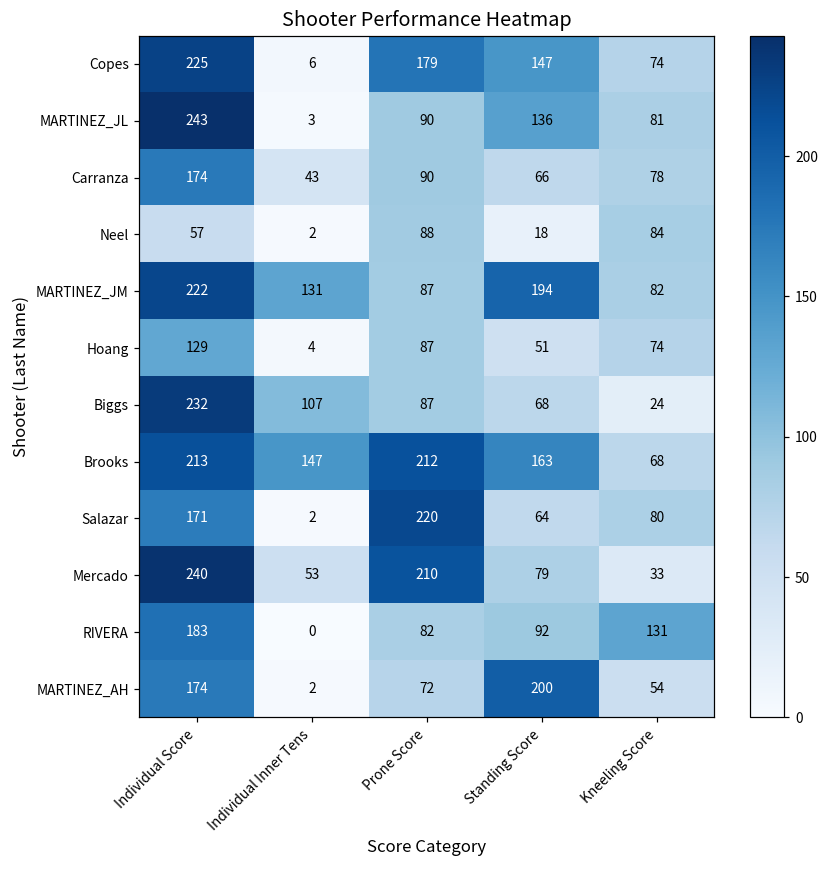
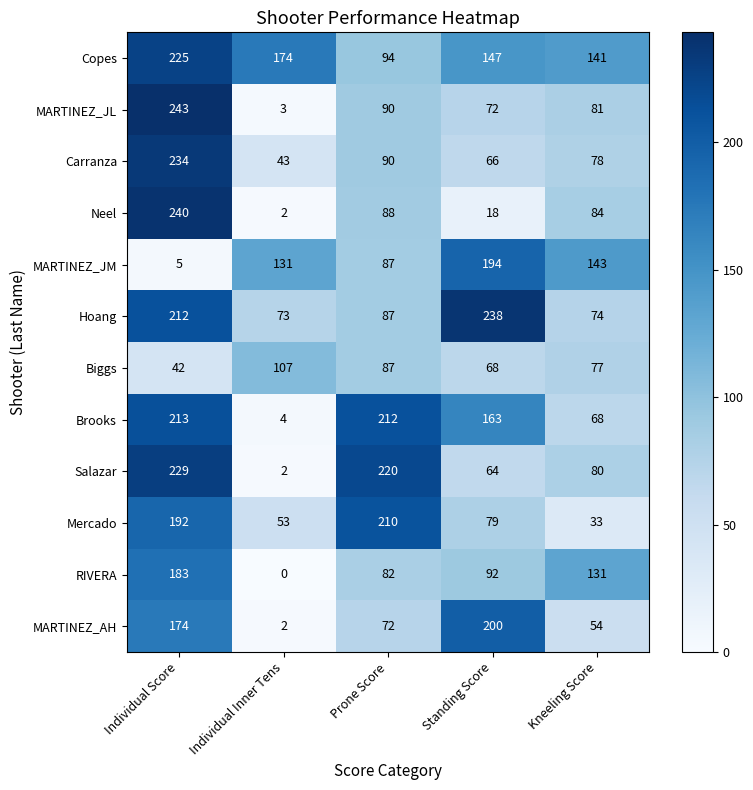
  {
    "Copes": {
      "Individual Score": 225,
-     "Individual Inner Tens": 6,
-     "Prone Score": 179,
+     "Individual Inner Tens": 174,
+     "Prone Score": 94,
      "Standing Score": 147,
-     "Kneeling Score": 74
+     "Kneeling Score": 141
    },
    "MARTINEZ_JL": {
      "Individual Score": 243,
      "Individual Inner Tens": 3,
      "Prone Score": 90,
-     "Standing Score": 136,
+     "Standing Score": 72,
      "Kneeling Score": 81
    },
    "Carranza": {
-     "Individual Score": 174,
+     "Individual Score": 234,
      "Individual Inner Tens": 43,
      "Prone Score": 90,
      "Standing Score": 66,
      "Kneeling Score": 78
    },
    "Neel": {
-     "Individual Score": 57,
+     "Individual Score": 240,
      "Individual Inner Tens": 2,
      "Prone Score": 88,
      "Standing Score": 18,
      "Kneeling Score": 84
    },
    "MARTINEZ_JM": {
-     "Individual Score": 222,
+     "Individual Score": 5,
      "Individual Inner Tens": 131,
      "Prone Score": 87,
      "Standing Score": 194,
-     "Kneeling Score": 82
+     "Kneeling Score": 143
    },
    "Hoang": {
-     "Individual Score": 129,
-     "Individual Inner Tens": 4,
+     "Individual Score": 212,
+     "Individual Inner Tens": 73,
      "Prone Score": 87,
-     "Standing Score": 51,
+     "Standing Score": 238,
      "Kneeling Score": 74
    },
    "Biggs": {
-     "Individual Score": 232,
+     "Individual Score": 42,
      "Individual Inner Tens": 107,
      "Prone Score": 87,
      "Standing Score": 68,
-     "Kneeling Score": 24
+     "Kneeling Score": 77
    },
    "Brooks": {
      "Individual Score": 213,
-     "Individual Inner Tens": 147,
+     "Individual Inner Tens": 4,
      "Prone Score": 212,
      "Standing Score": 163,
      "Kneeling Score": 68
    },
    "Salazar": {
-     "Individual Score": 171,
+     "Individual Score": 229,
      "Individual Inner Tens": 2,
      "Prone Score": 220,
      "Standing Score": 64,
      "Kneeling Score": 80
    },
    "Mercado": {
-     "Individual Score": 240,
+     "Individual Score": 192,
      "Individual Inner Tens": 53,
      "Prone Score": 210,
      "Standing Score": 79,
      "Kneeling Score": 33
    },
    "RIVERA": {
      "Individual Score": 183,
      "Individual Inner Tens": 0,
      "Prone Score": 82,
      "Standing Score": 92,
      "Kneeling Score": 131
    },
    "MARTINEZ_AH": {
      "Individual Score": 174,
      "Individual Inner Tens": 2,
      "Prone Score": 72,
      "Standing Score": 200,
      "Kneeling Score": 54
    }
  }
